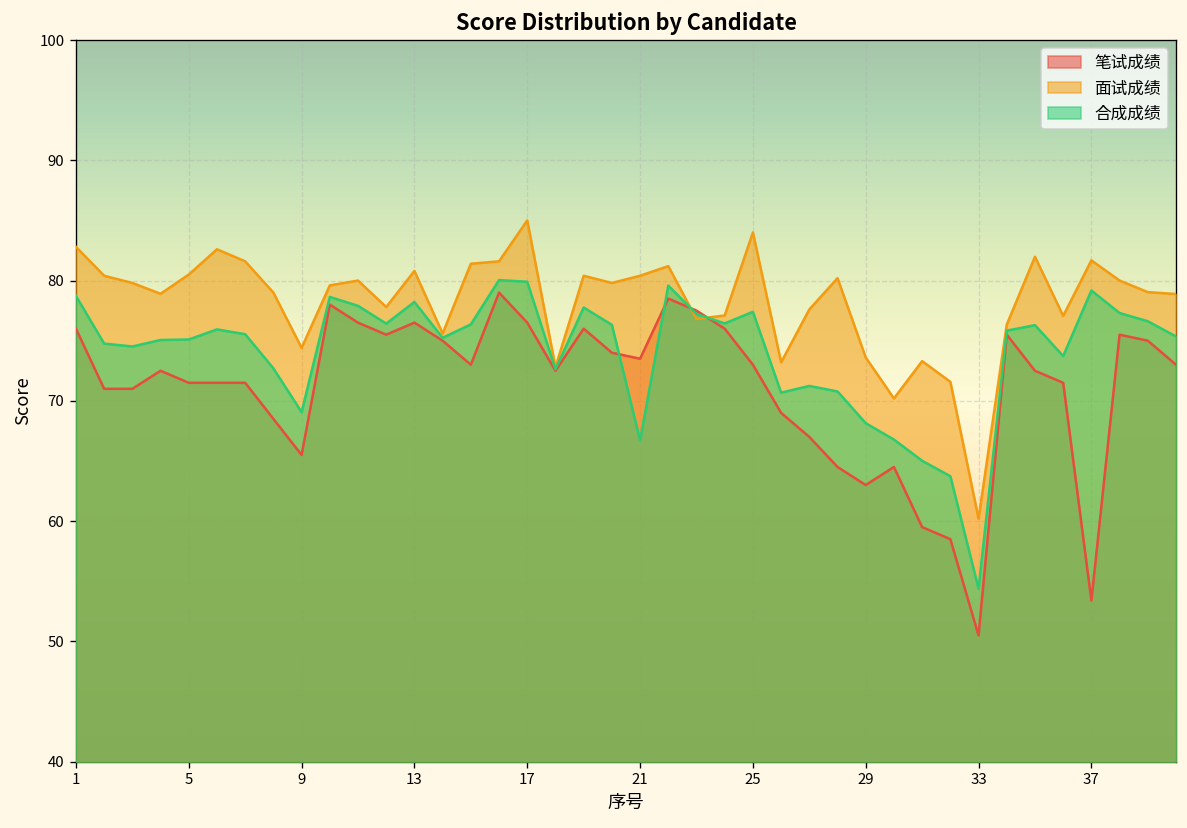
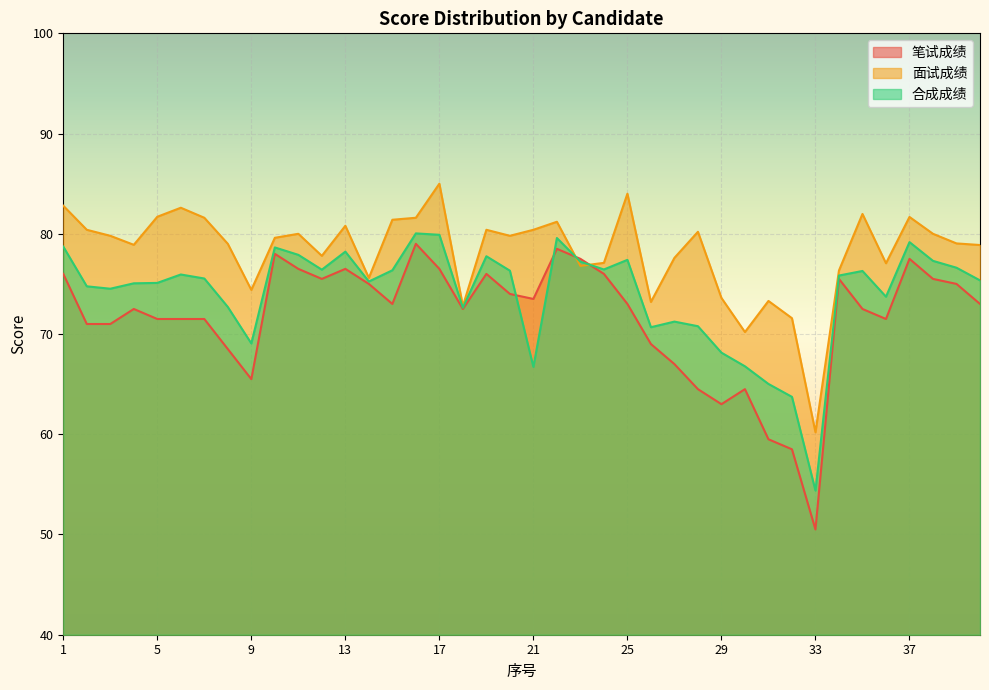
  {
    "笔试成绩": {
      "1": 76.0,
      "5": 71.5,
      "9": 65.5,
      "13": 76.5,
      "17": 76.5,
      "21": 73.5,
      "25": 73.0,
      "29": 63.0,
      "33": 50.5,
-     "37": 53.4
+     "37": 77.5
    },
    "面试成绩": {
      "1": 82.8,
-     "5": 80.5,
+     "5": 81.7,
      "9": 74.4,
      "13": 80.8,
      "17": 85.0,
      "21": 80.4,
      "25": 84.0,
      "29": 73.6,
      "33": 60.2,
      "37": 81.7
    },
    "合成成绩": {
      "1": 78.7,
      "5": 75.1,
      "9": 69.1,
      "13": 78.2,
      "17": 79.9,
      "21": 66.7,
      "25": 77.4,
      "29": 68.1,
      "33": 54.4,
      "37": 79.2
    }
  }
